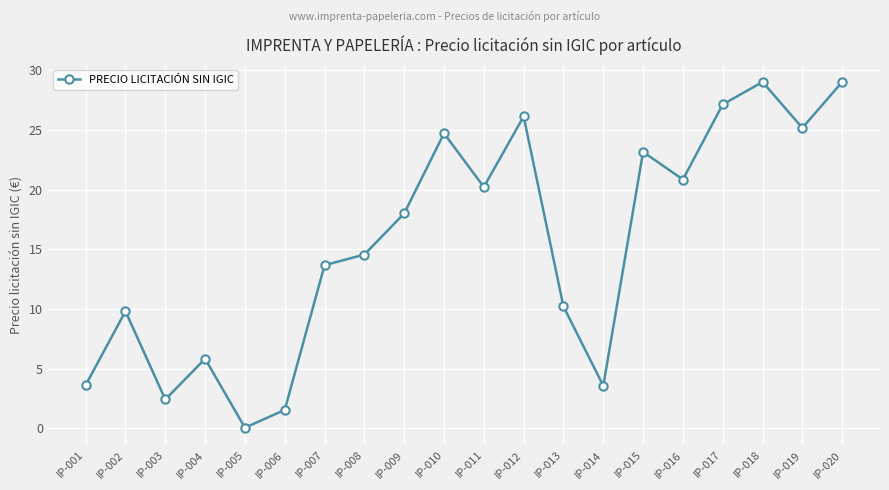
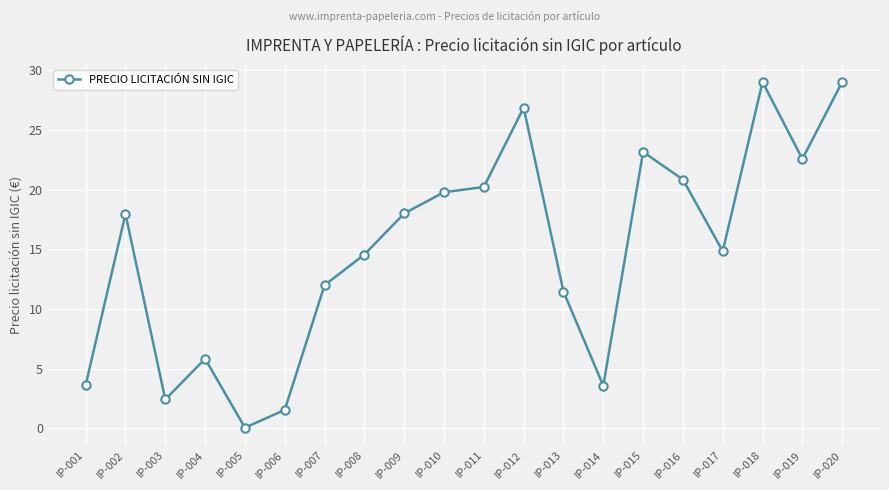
  {
    "IP-001": 3.6,
-   "IP-002": 9.8,
+   "IP-002": 18.0,
    "IP-003": 2.4,
    "IP-004": 5.8,
    "IP-005": 0.1,
    "IP-006": 1.5,
-   "IP-007": 13.7,
+   "IP-007": 12.0,
    "IP-008": 14.6,
    "IP-009": 18.0,
-   "IP-010": 24.7,
+   "IP-010": 19.8,
    "IP-011": 20.2,
-   "IP-012": 26.1,
-   "IP-013": 10.2,
+   "IP-012": 26.9,
+   "IP-013": 11.5,
    "IP-014": 3.6,
    "IP-015": 23.2,
    "IP-016": 20.9,
-   "IP-017": 27.1,
+   "IP-017": 14.8,
    "IP-018": 29.0,
-   "IP-019": 25.2,
+   "IP-019": 22.6,
    "IP-020": 29.0
  }
